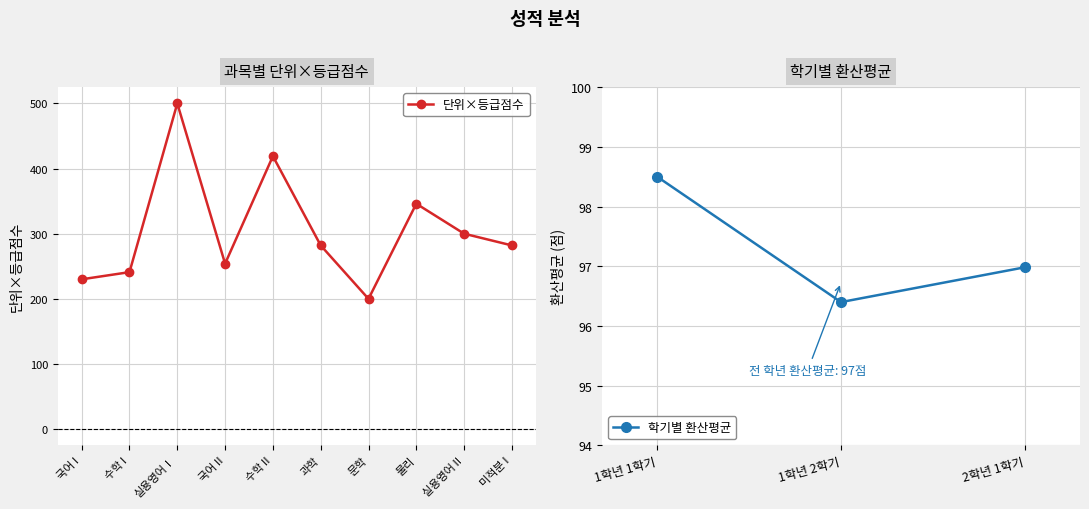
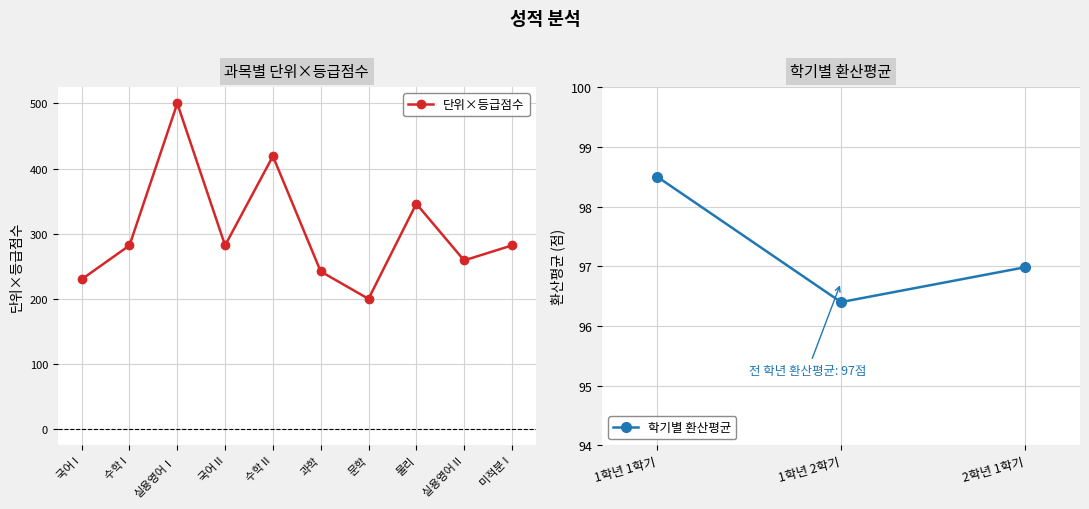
  {
    "과목별 단위×등급점수": {
      "국어 I": 230,
-     "수학 I": 240,
+     "수학 I": 280,
      "실용영어Ⅰ": 500,
-     "국어 II": 250,
+     "국어 II": 280,
      "수학 II": 420,
-     "과학": 280,
+     "과학": 240,
      "문학": 200,
      "물리": 350,
-     "실용영어 II": 300,
+     "실용영어 II": 260,
      "미적분 I": 280
    },
    "학기별 환산평균": {
      "1학년 1학기": 98.5,
      "2학년 1학기": 97.0
    }
  }
